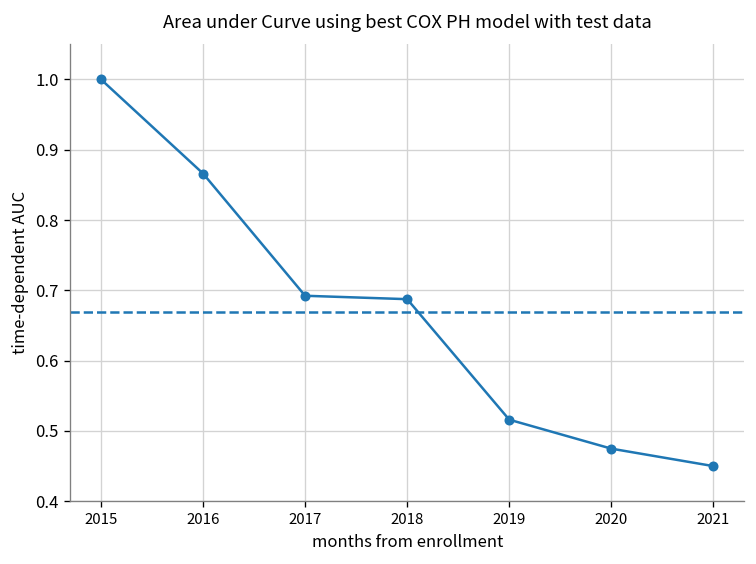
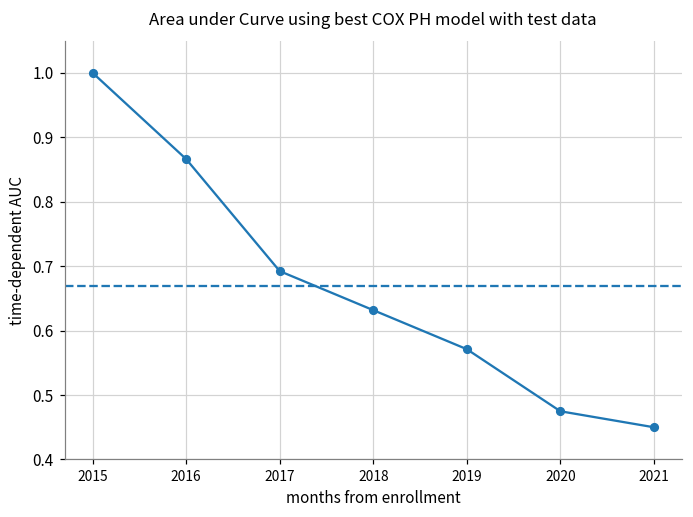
  {
    "2015": 1.00,
    "2016": 0.87,
    "2017": 0.69,
-   "2018": 0.69,
-   "2019": 0.52,
+   "2018": 0.63,
+   "2019": 0.57,
    "2020": 0.47,
    "2021": 0.45
  }
